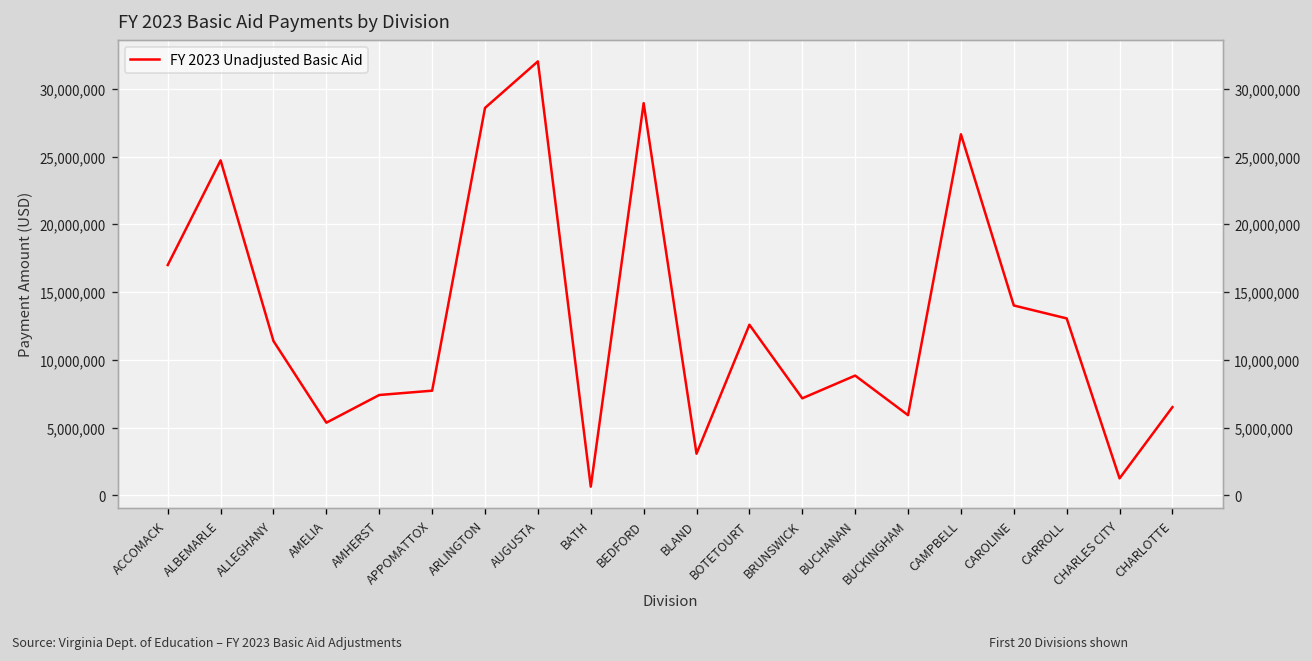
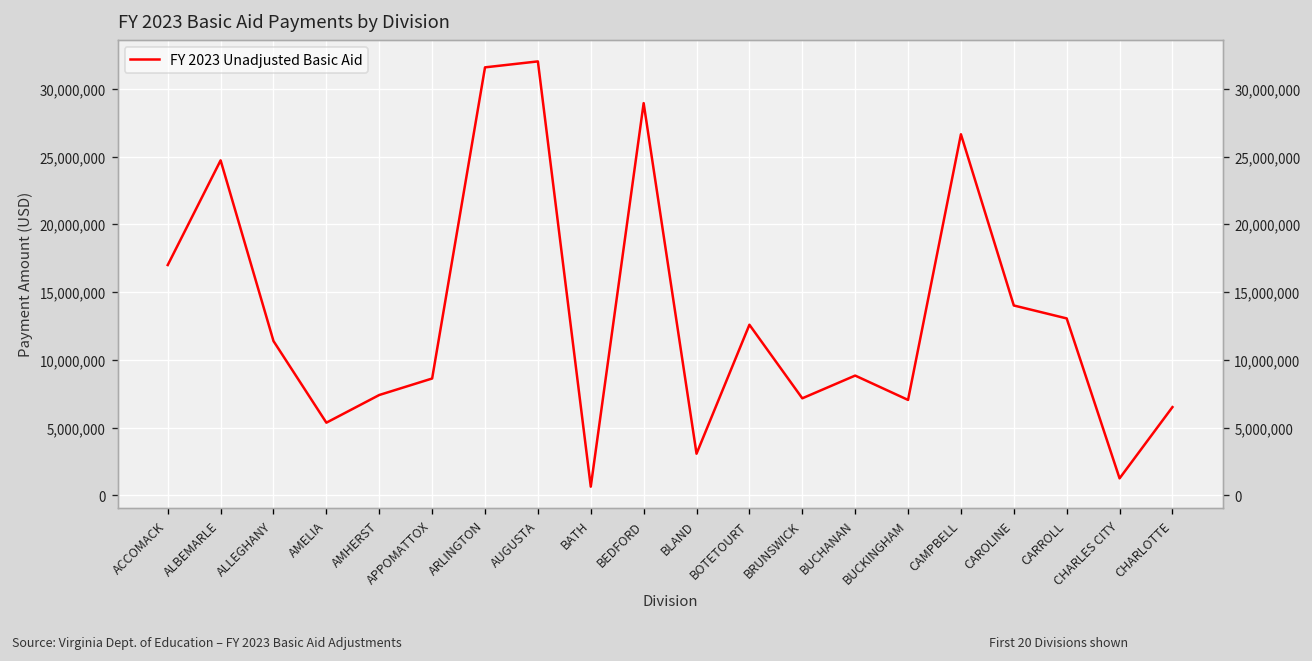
  {
    "ACCOMACK": "17,000,000",
    "ALBEMARLE": "24,700,000",
    "ALLEGHANY": "11,400,000",
    "AMELIA": "5,400,000",
    "AMHERST": "7,400,000",
-   "APPOMATTOX": "7,700,000",
-   "ARLINGTON": "28,600,000",
+   "APPOMATTOX": "8,600,000",
+   "ARLINGTON": "31,600,000",
    "AUGUSTA": "32,000,000",
    "BATH": "600,000",
    "BEDFORD": "28,900,000",
    "BLAND": "3,100,000",
    "BOTETOURT": "12,600,000",
    "BRUNSWICK": "7,200,000",
    "BUCHANAN": "8,800,000",
-   "BUCKINGHAM": "5,900,000",
+   "BUCKINGHAM": "7,000,000",
    "CAMPBELL": "26,600,000",
    "CAROLINE": "14,000,000",
    "CARROLL": "13,100,000",
    "CHARLES CITY": "1,300,000",
    "CHARLOTTE": "6,500,000"
  }
